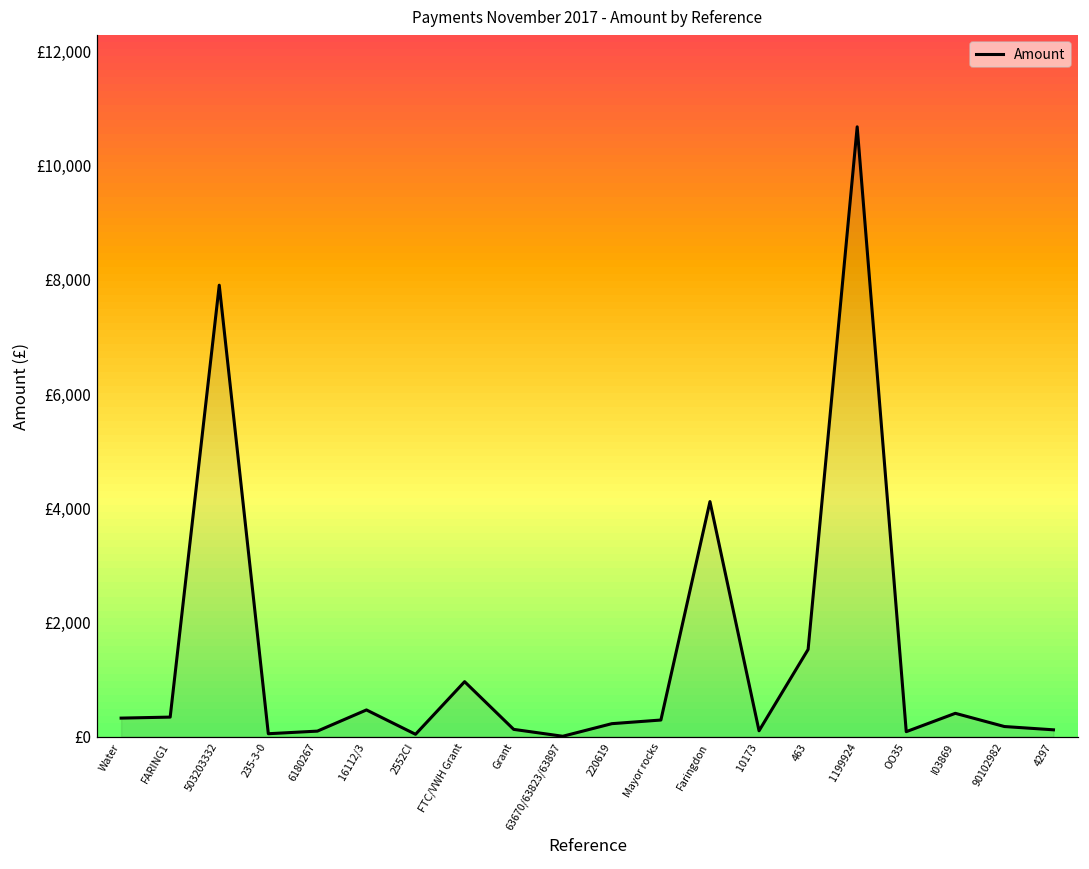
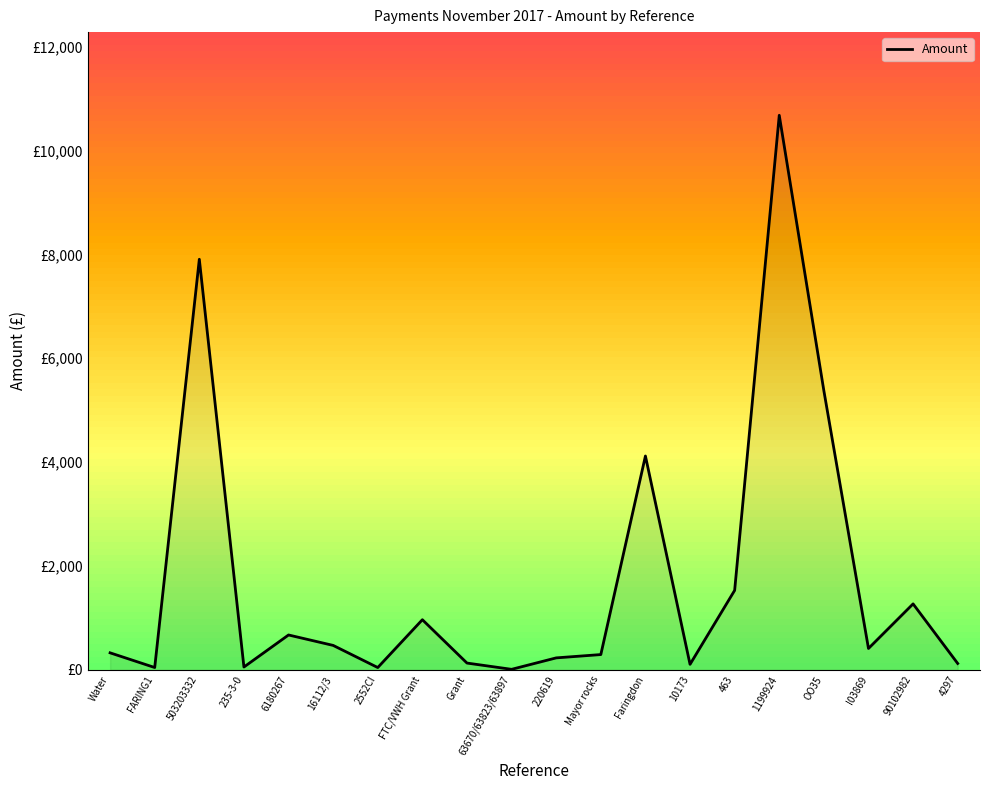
  {
    "Amount": {
      "Water": "£300",
-     "FARING1": "£300",
+     "FARING1": "£0",
      "503203332": "£7,900",
      "235-3-0": "£100",
-     "6180267": "£100",
+     "6180267": "£700",
      "16112/3": "£500",
      "2552CI": "£0",
      "FTC/VWH Grant": "£1,000",
      "Grant": "£100",
      "63670/63823/63897": "£0",
      "220619": "£200",
      "Mayor rocks": "£300",
      "Faringdon": "£4,100",
      "10173": "£100",
      "463": "£1,500",
      "1199924": "£10,700",
-     "OO35": "£100",
+     "OO35": "£5,400",
      "I03869": "£400",
-     "90102982": "£200",
+     "90102982": "£1,300",
      "4297": "£100"
    }
  }
